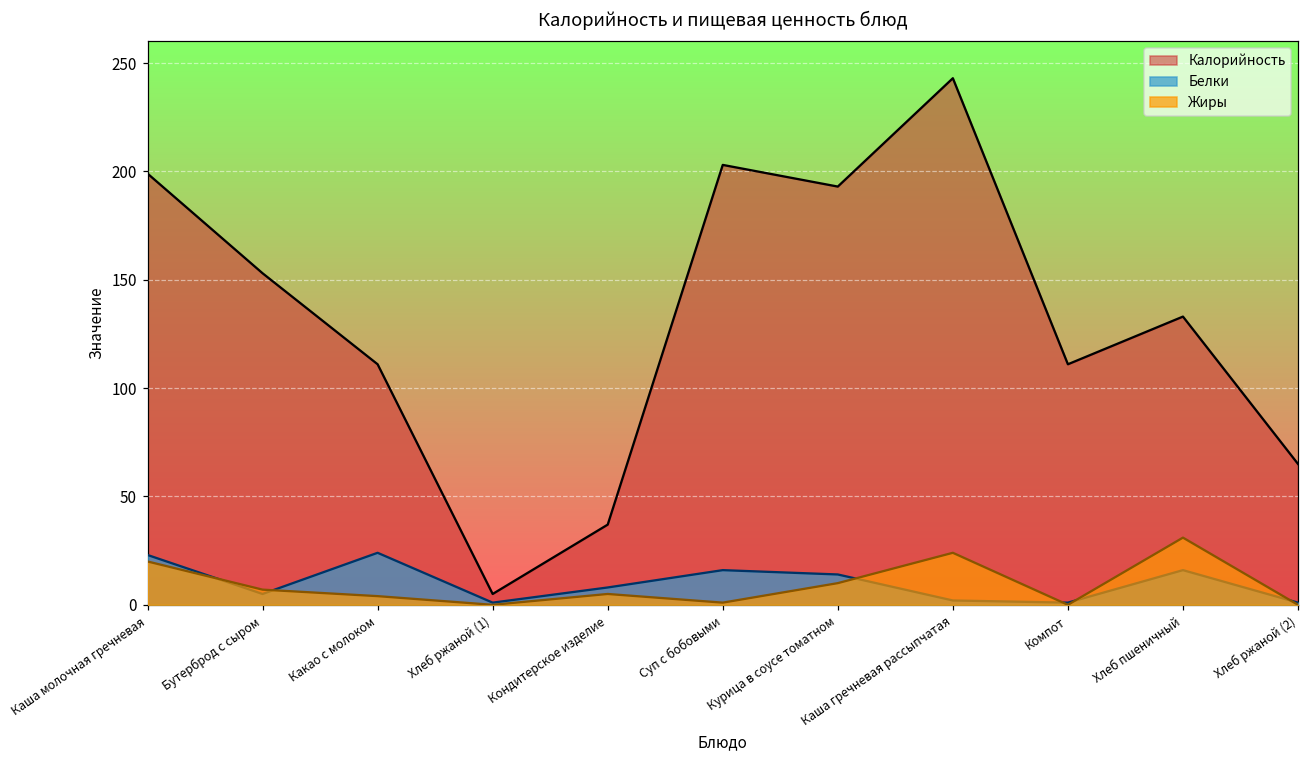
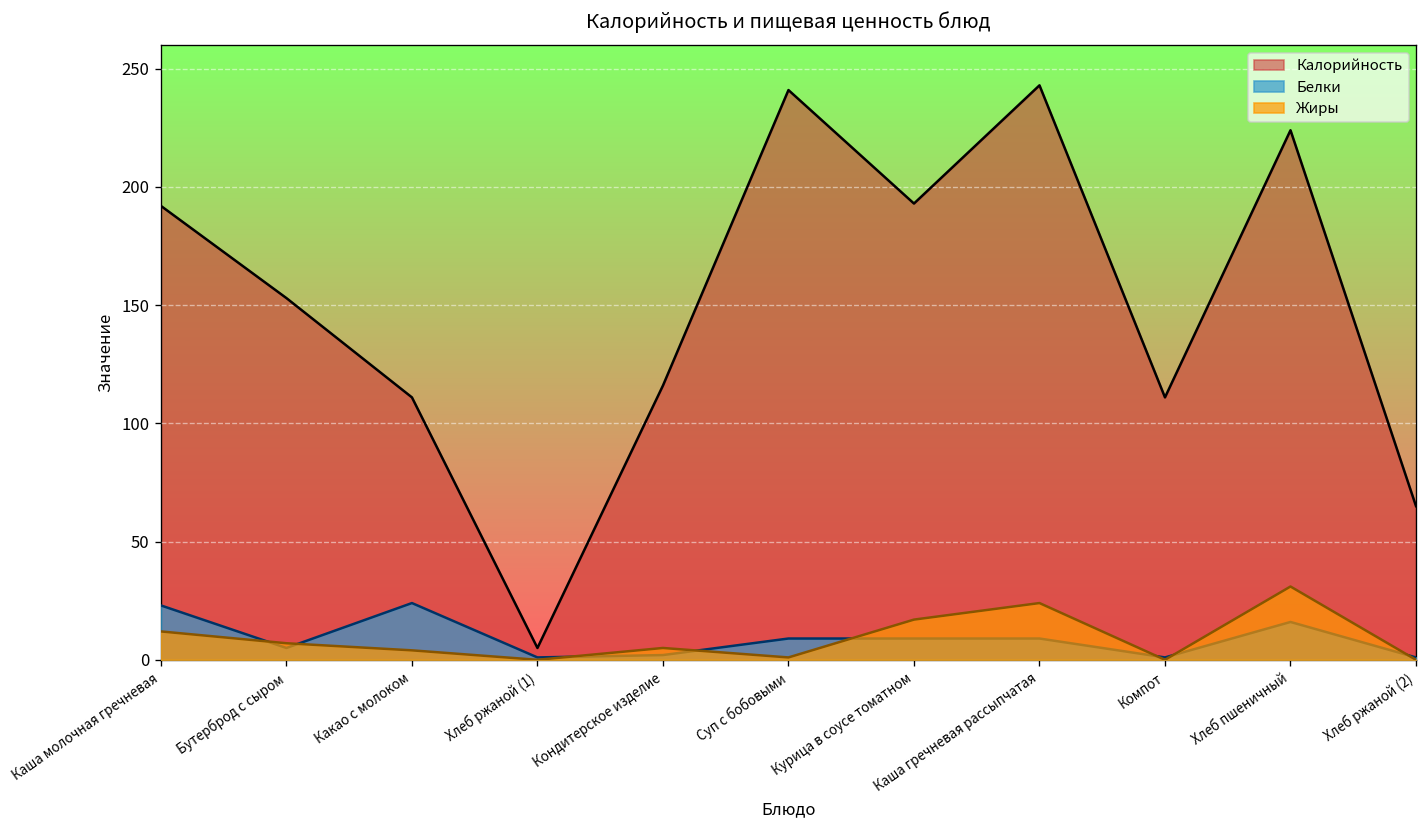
  {
    "Калорийность": {
-     "Каша молочная гречневая": 199,
+     "Каша молочная гречневая": 192,
      "Бутерброд с сыром": 153,
      "Какао с молоком": 111,
      "Хлеб ржаной (1)": 5,
-     "Кондитерское изделие": 37,
-     "Суп с бобовыми": 203,
+     "Кондитерское изделие": 116,
+     "Суп с бобовыми": 241,
      "Курица в соусе томатном": 193,
      "Каша гречневая рассыпчатая": 243,
      "Компот": 111,
-     "Хлеб пшеничный": 133,
+     "Хлеб пшеничный": 224,
      "Хлеб ржаной (2)": 65
    },
    "Белки": {
      "Каша молочная гречневая": 23,
      "Бутерброд с сыром": 5,
      "Какао с молоком": 24,
-     "Кондитерское изделие": 8,
-     "Суп с бобовыми": 16,
-     "Курица в соусе томатном": 14,
-     "Каша гречневая рассыпчатая": 2,
+     "Кондитерское изделие": 2,
+     "Суп с бобовыми": 9,
+     "Курица в соусе томатном": 9,
+     "Каша гречневая рассыпчатая": 9,
      "Хлеб пшеничный": 16
    },
    "Жиры": {
-     "Каша молочная гречневая": 20,
+     "Каша молочная гречневая": 12,
      "Бутерброд с сыром": 7,
      "Какао с молоком": 4,
      "Кондитерское изделие": 5,
      "Суп с бобовыми": 1,
-     "Курица в соусе томатном": 10,
+     "Курица в соусе томатном": 17,
      "Каша гречневая рассыпчатая": 24,
      "Хлеб пшеничный": 31
    }
  }
